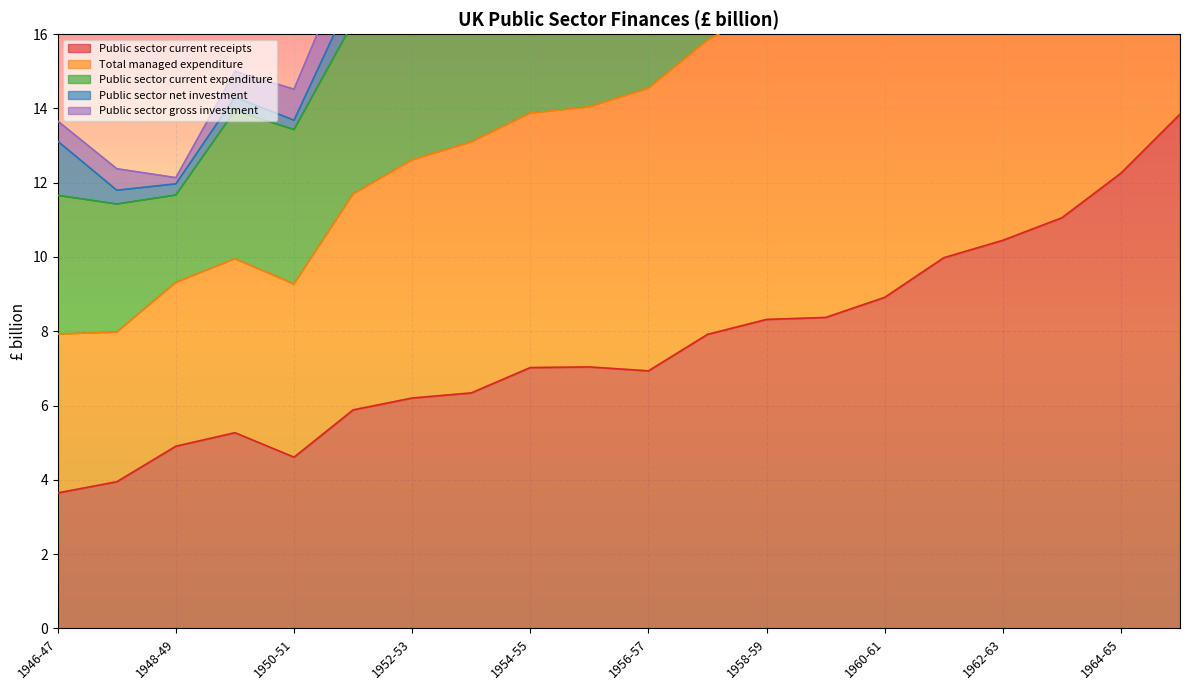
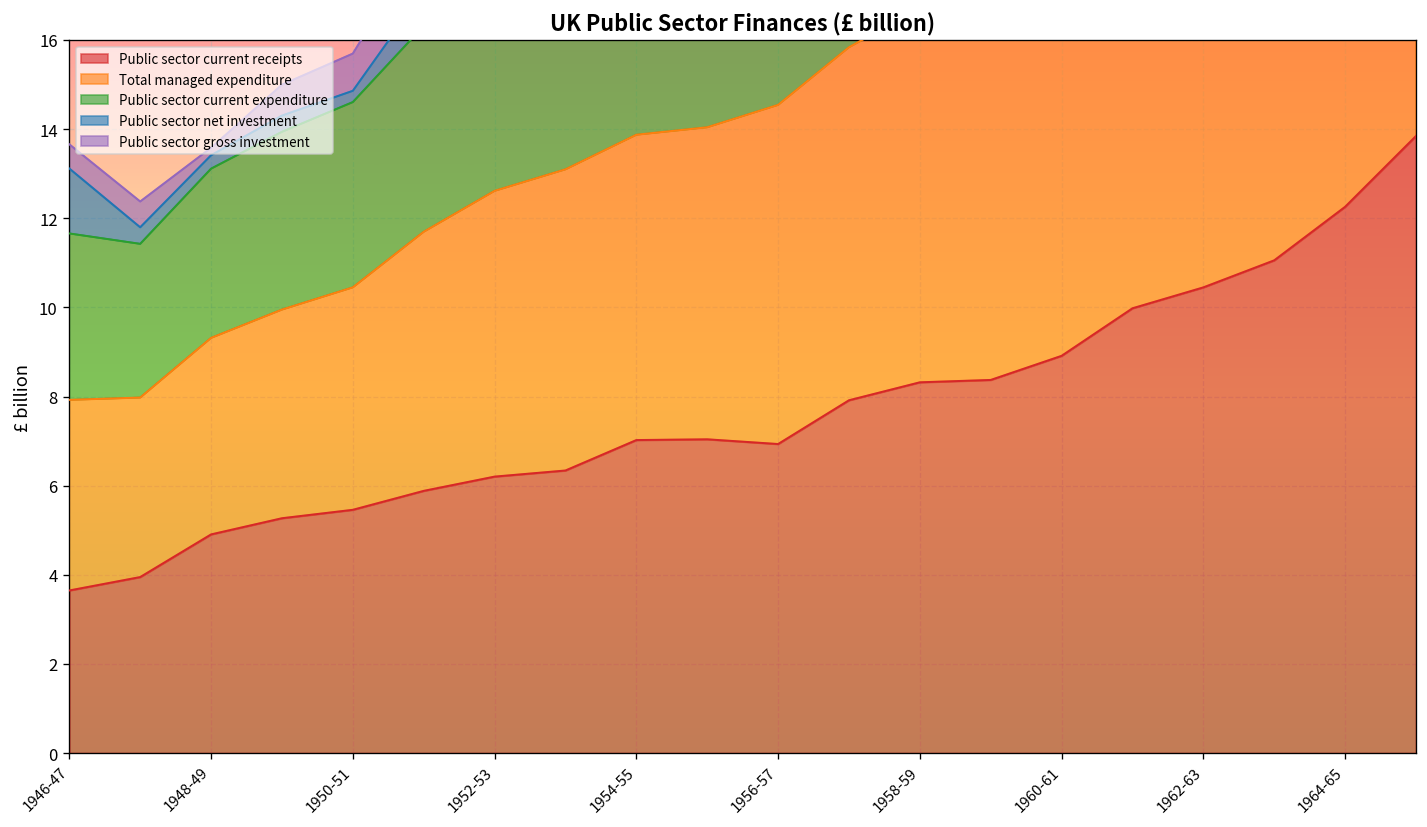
  {
    "Public sector current receipts": {
      "1946-47": 3.6,
      "1948-49": 4.9,
-     "1950-51": 4.6,
+     "1950-51": 5.5,
      "1952-53": 6.2,
      "1954-55": 7.0,
      "1956-57": 6.9,
      "1958-59": 8.3,
      "1960-61": 8.9,
      "1962-63": 10.4,
      "1964-65": 12.3
    },
    "Total managed expenditure": {
      "1946-47": 4.3,
      "1948-49": 4.4,
-     "1950-51": 4.7,
+     "1950-51": 5.0,
      "1952-53": 6.4,
      "1954-55": 6.9,
      "1956-57": 7.6
    },
    "Public sector current expenditure": {
      "1946-47": 3.7,
-     "1948-49": 2.4,
+     "1948-49": 3.8,
      "1950-51": 4.2
    },
    "Public sector net investment": {
      "1946-47": 1.5,
      "1948-49": 0.3,
      "1950-51": 0.3
    },
    "Public sector gross investment": {
      "1946-47": 0.5,
      "1948-49": 0.2,
      "1950-51": 0.8
    }
  }
